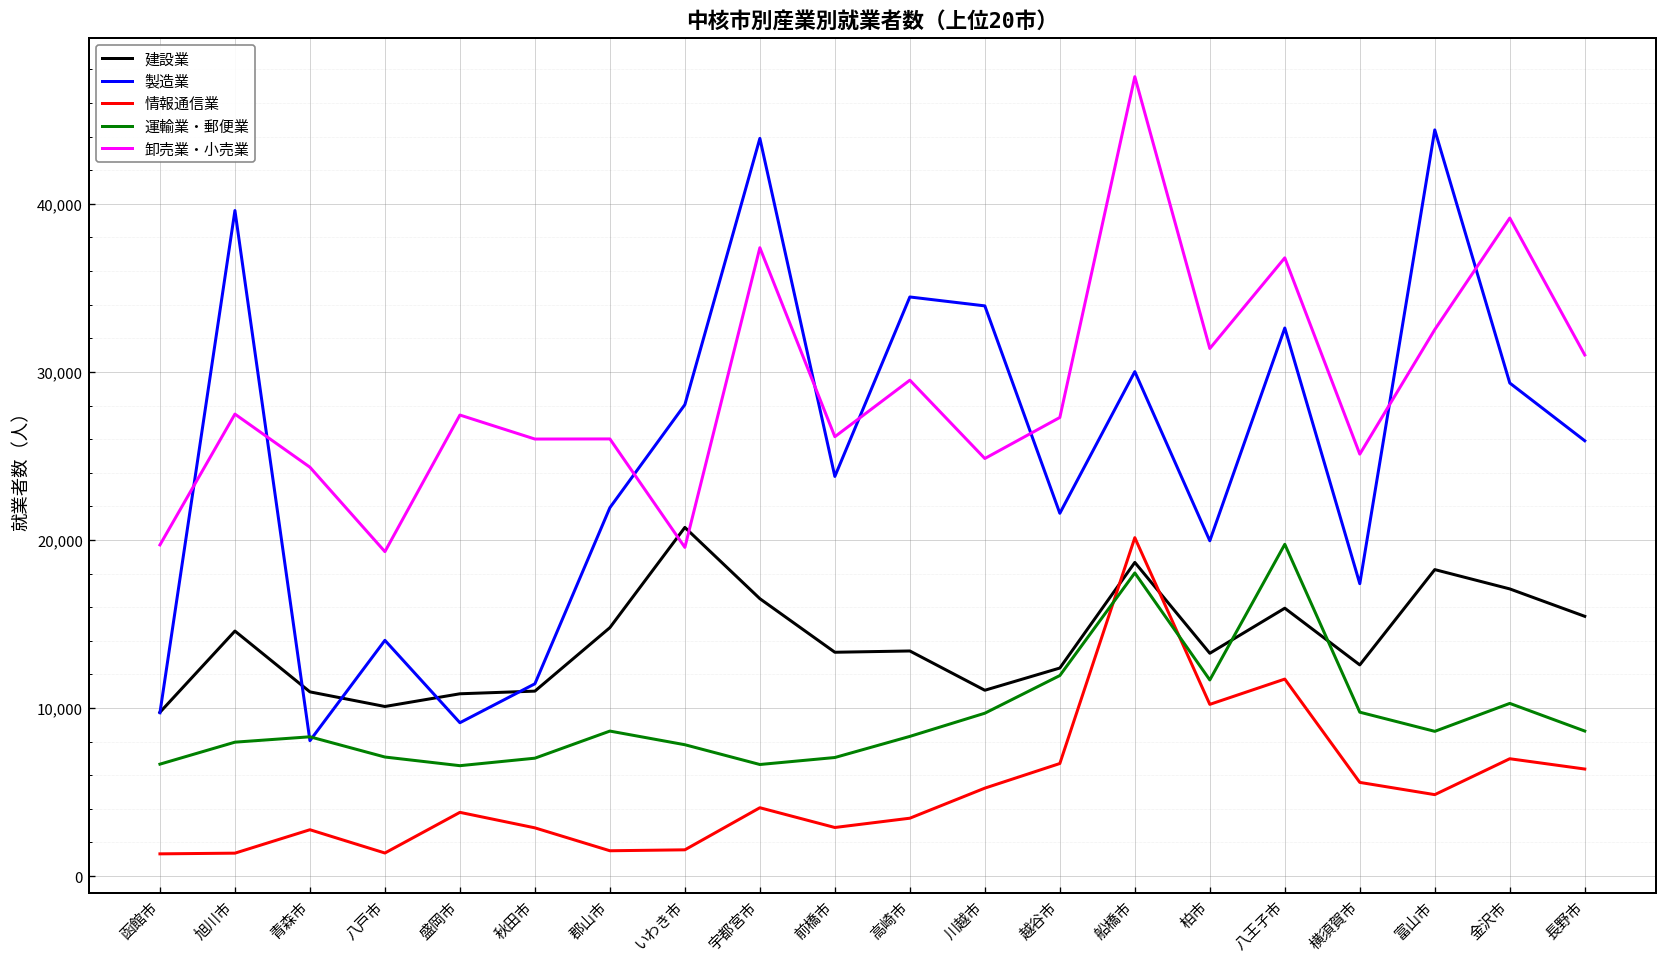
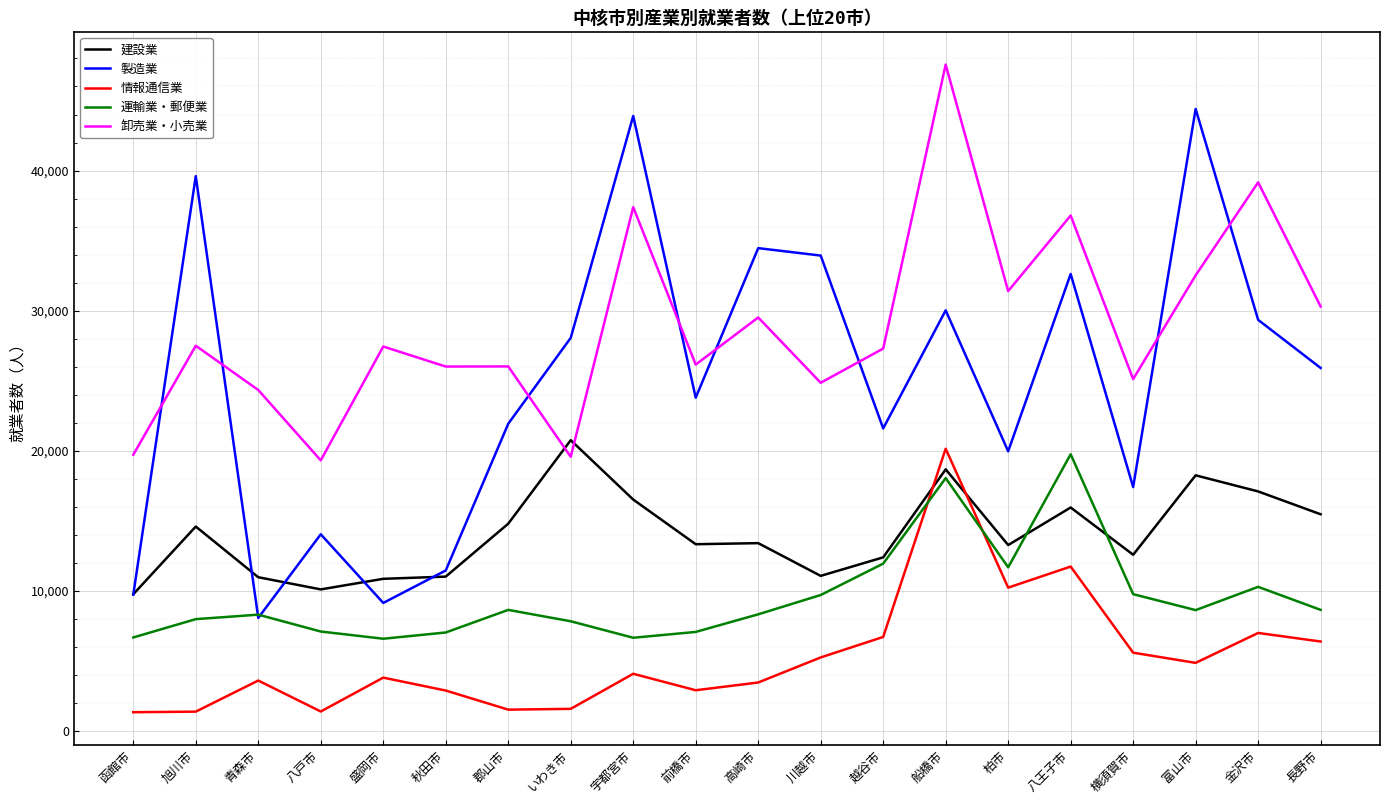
  {
    "建設業": {
      "旭川市": "14,600",
      "青森市": "11,000",
      "八戸市": "10,100",
      "盛岡市": "10,800",
      "秋田市": "11,000",
      "郡山市": "14,800",
      "いわき市": "20,700",
      "宇都宮市": "16,500",
      "前橋市": "13,300",
      "高崎市": "13,400",
      "川越市": "11,100",
      "越谷市": "12,400",
      "船橋市": "18,700",
      "柏市": "13,300",
      "八王子市": "15,900",
      "横須賀市": "12,600",
      "富山市": "18,200",
      "金沢市": "17,100",
      "長野市": "15,500"
    },
    "製造業": {
      "旭川市": "39,600",
      "青森市": "8,100",
      "八戸市": "14,000",
      "盛岡市": "9,100",
      "秋田市": "11,400",
      "郡山市": "21,900",
      "いわき市": "28,100",
      "宇都宮市": "43,900",
      "前橋市": "23,800",
      "高崎市": "34,500",
      "川越市": "33,900",
      "越谷市": "21,600",
      "船橋市": "30,000",
      "柏市": "20,000",
      "八王子市": "32,600",
      "横須賀市": "17,400",
      "富山市": "44,400",
      "金沢市": "29,300",
      "長野市": "25,900"
    },
    "情報通信業": {
      "函館市": "1,300",
      "旭川市": "1,400",
-     "青森市": "2,800",
+     "青森市": "3,600",
      "八戸市": "1,400",
      "盛岡市": "3,800",
      "秋田市": "2,900",
      "郡山市": "1,500",
      "いわき市": "1,600",
      "宇都宮市": "4,100",
      "前橋市": "2,900",
      "高崎市": "3,400",
      "川越市": "5,200",
      "越谷市": "6,700",
      "船橋市": "20,100",
      "柏市": "10,200",
      "八王子市": "11,700",
      "横須賀市": "5,600",
      "富山市": "4,800",
      "金沢市": "7,000",
      "長野市": "6,400"
    },
    "運輸業・郵便業": {
      "函館市": "6,700",
      "旭川市": "8,000",
      "青森市": "8,300",
      "八戸市": "7,100",
      "盛岡市": "6,600",
      "秋田市": "7,000",
      "郡山市": "8,600",
      "いわき市": "7,800",
      "宇都宮市": "6,600",
      "前橋市": "7,100",
      "高崎市": "8,300",
      "川越市": "9,700",
      "越谷市": "11,900",
      "船橋市": "18,000",
      "柏市": "11,700",
      "八王子市": "19,700",
      "横須賀市": "9,800",
      "富山市": "8,600",
      "金沢市": "10,300",
      "長野市": "8,600"
    },
    "卸売業・小売業": {
      "函館市": "19,700",
      "旭川市": "27,500",
      "青森市": "24,300",
      "八戸市": "19,300",
      "盛岡市": "27,400",
      "秋田市": "26,000",
      "郡山市": "26,000",
      "いわき市": "19,600",
      "宇都宮市": "37,400",
      "前橋市": "26,100",
      "高崎市": "29,500",
      "川越市": "24,800",
      "越谷市": "27,300",
      "船橋市": "47,600",
      "柏市": "31,400",
      "八王子市": "36,800",
      "横須賀市": "25,100",
      "富山市": "32,500",
      "金沢市": "39,200",
-     "長野市": "31,000"
+     "長野市": "30,300"
    }
  }
